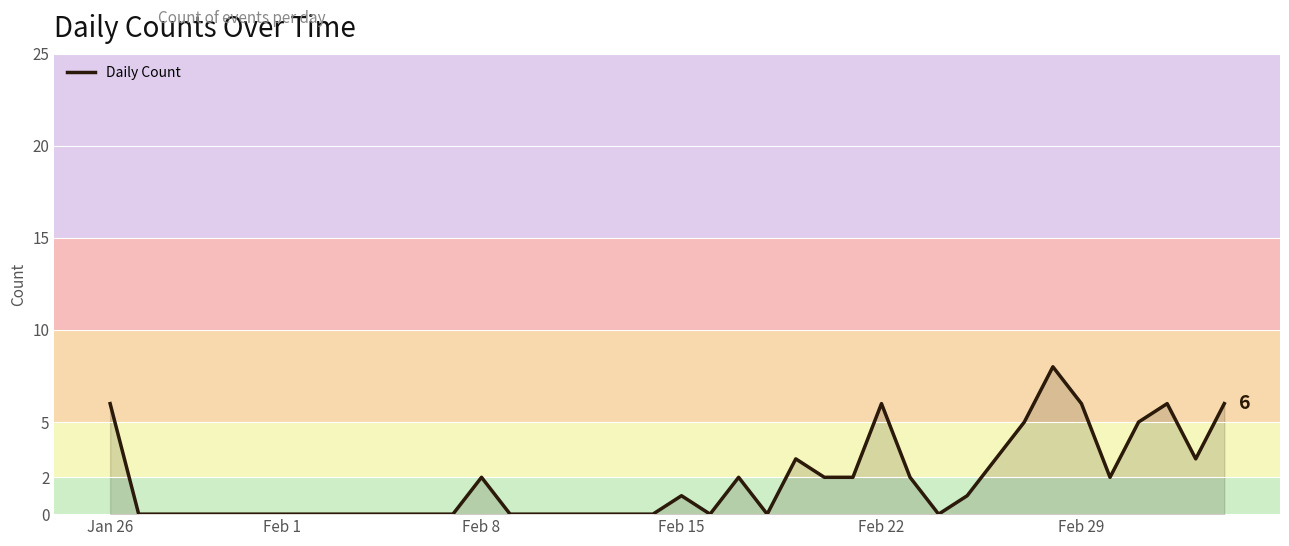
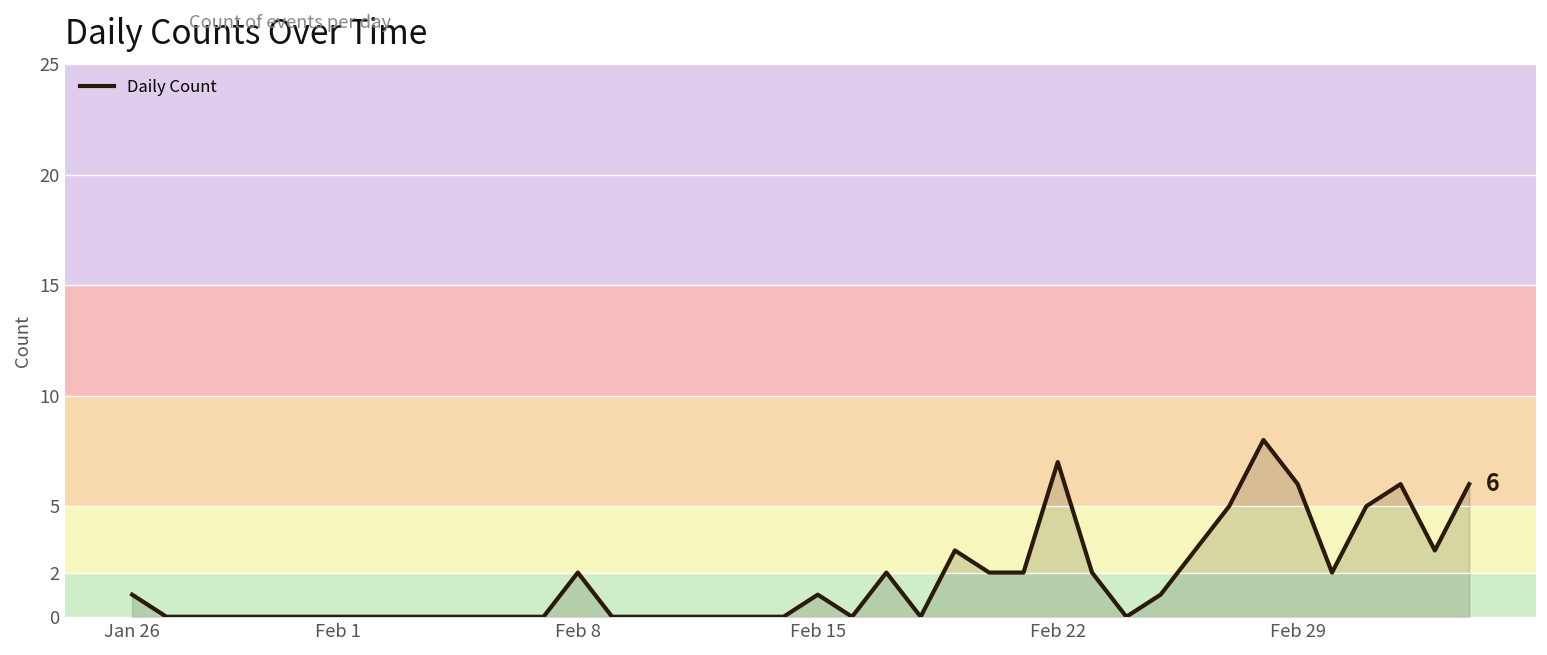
  {
-   "Jan 26": 6,
+   "Jan 26": 1,
    "Feb 1": 0,
    "Feb 8": 2,
    "Feb 15": 1,
-   "Feb 22": 6,
+   "Feb 22": 7,
    "Feb 29": 6
  }
